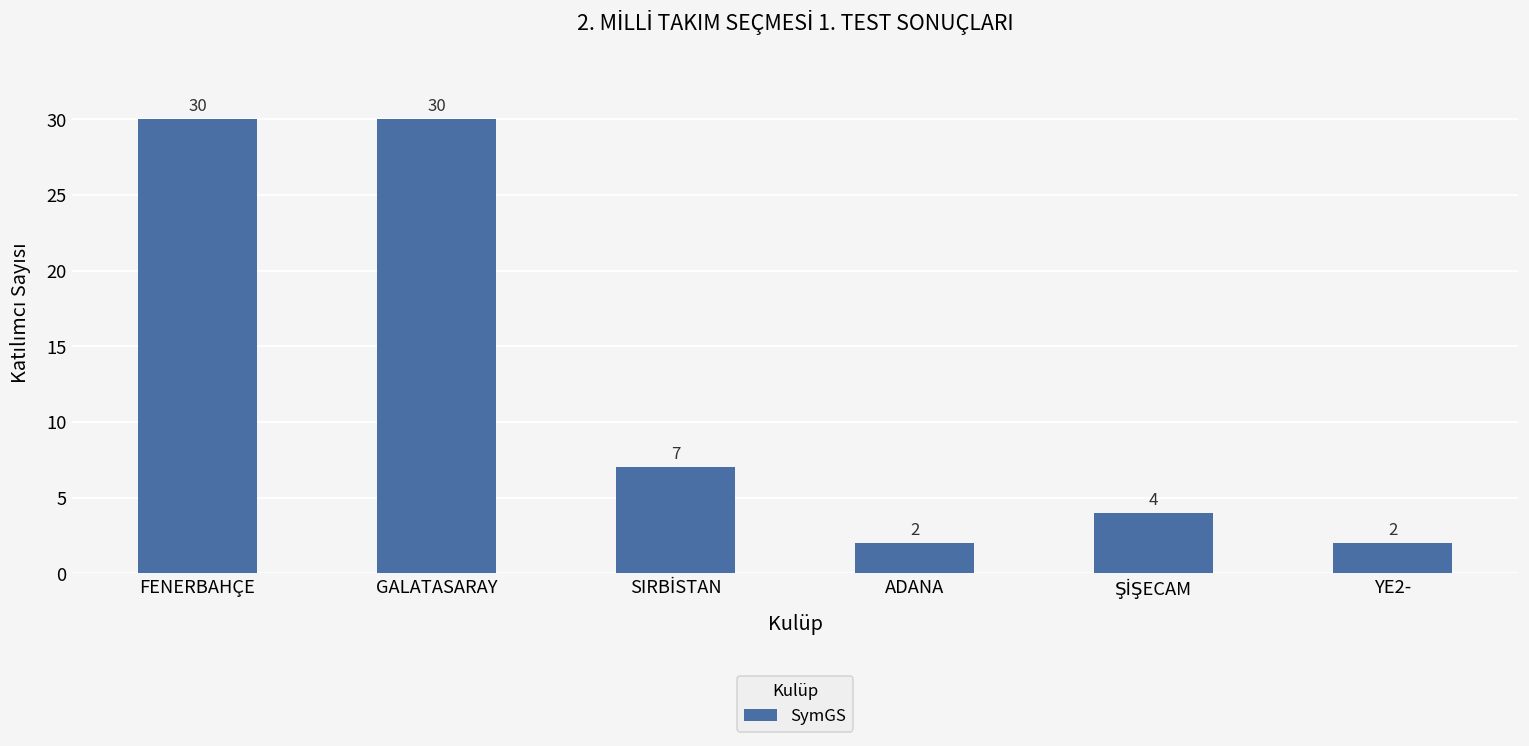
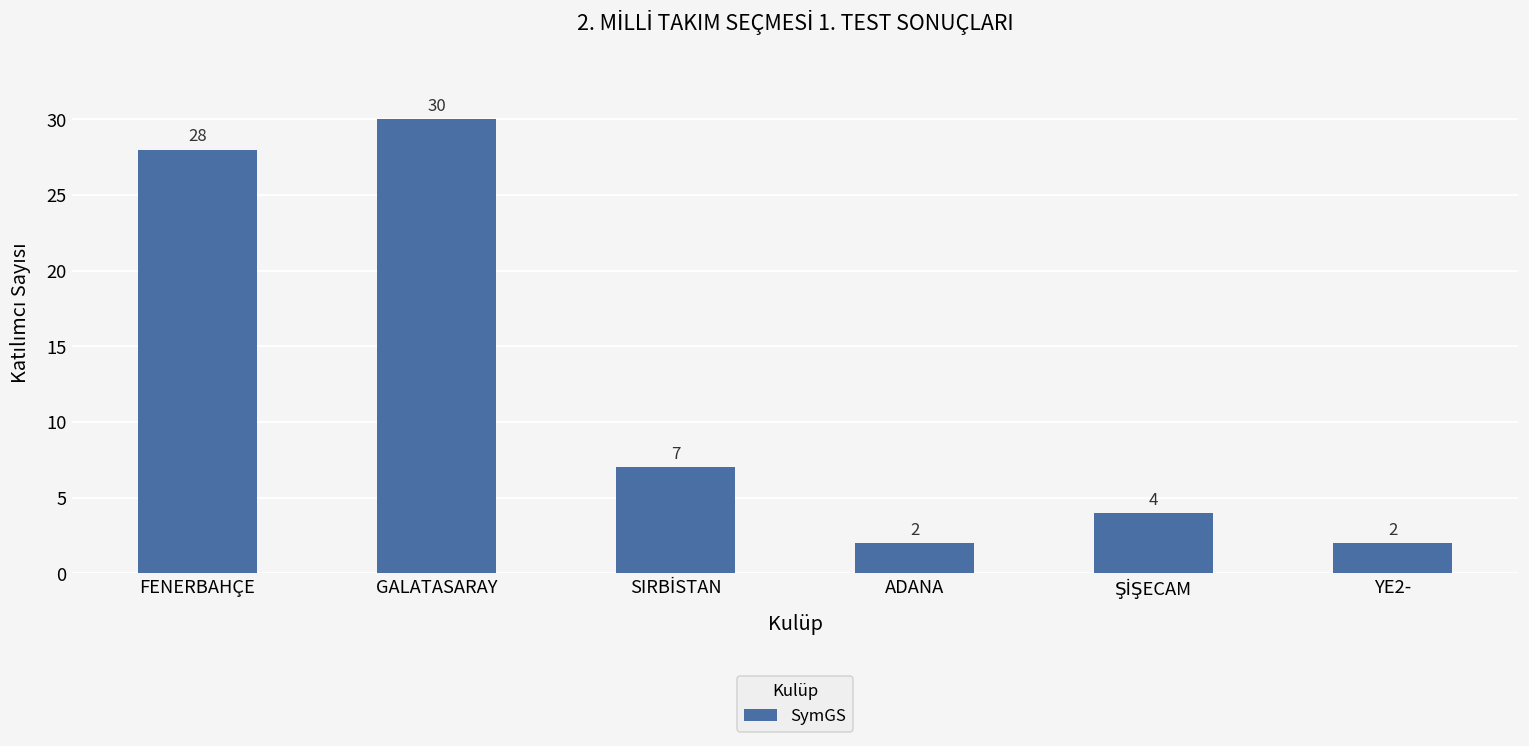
  {
-   "FENERBAHÇE": 30,
+   "FENERBAHÇE": 28,
    "GALATASARAY": 30,
    "SIRBİSTAN": 7,
    "ADANA": 2,
    "ŞİŞECAM": 4,
    "YE2-": 2
  }
